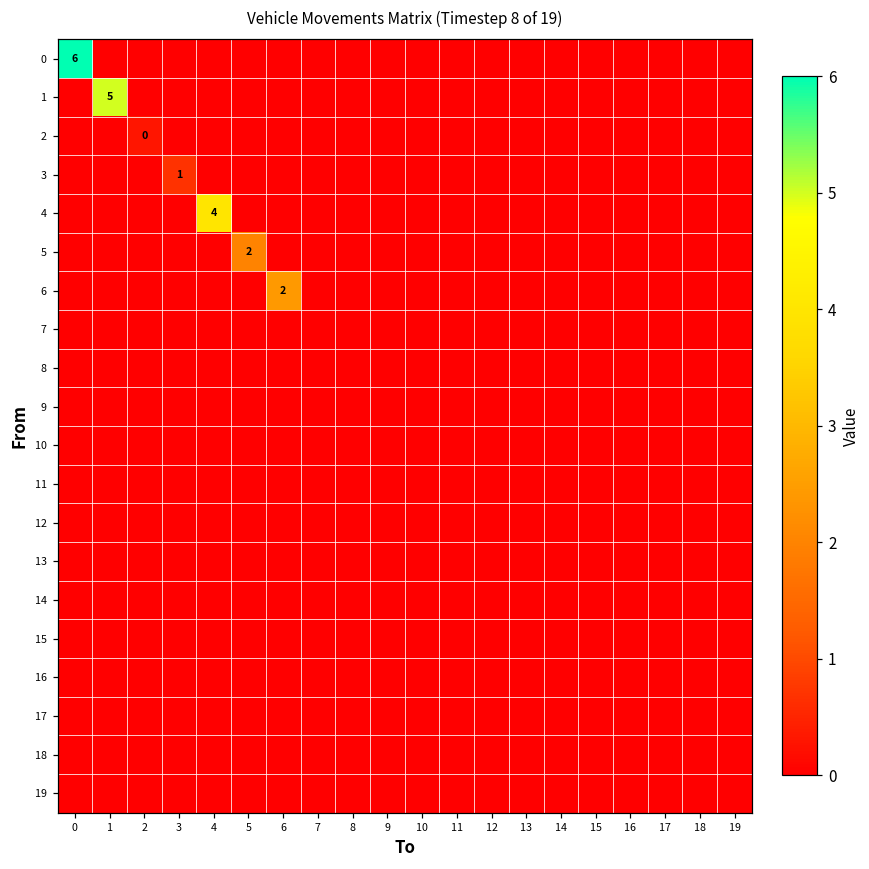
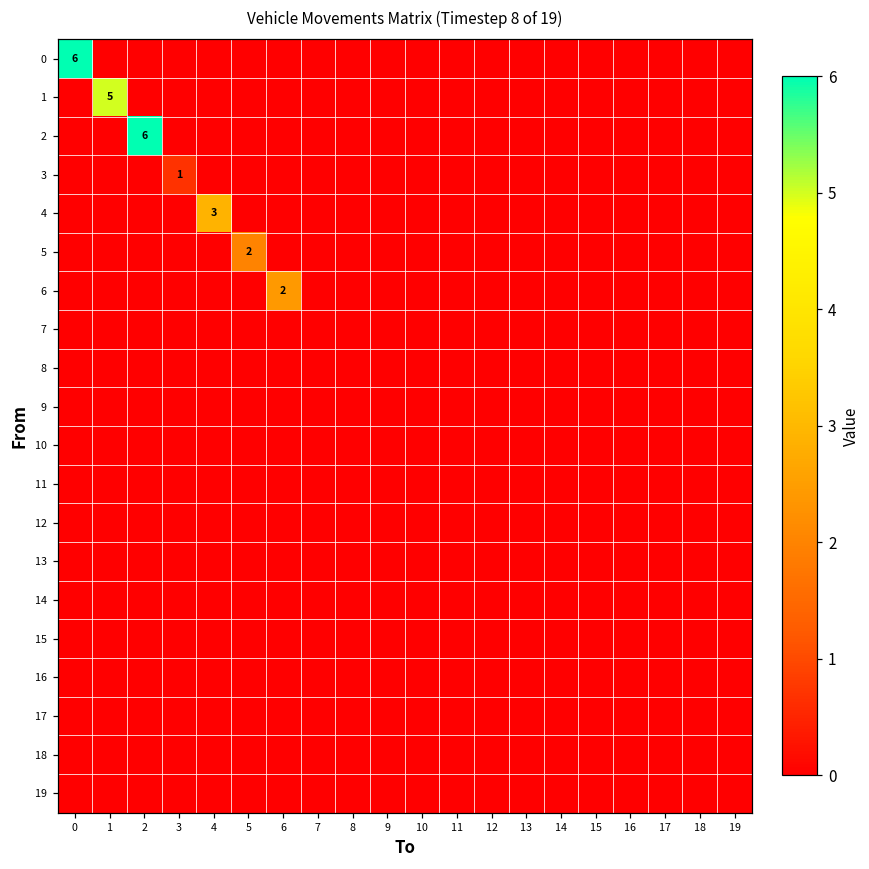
  {
    "0": {
      "0": 6
    },
    "1": {
      "1": 5
    },
    "2": {
-     "2": 0
+     "2": 6
    },
    "3": {
      "3": 1
    },
    "4": {
-     "4": 4
+     "4": 3
    },
    "5": {
      "5": 2
    },
    "6": {
      "6": 2
    }
  }
